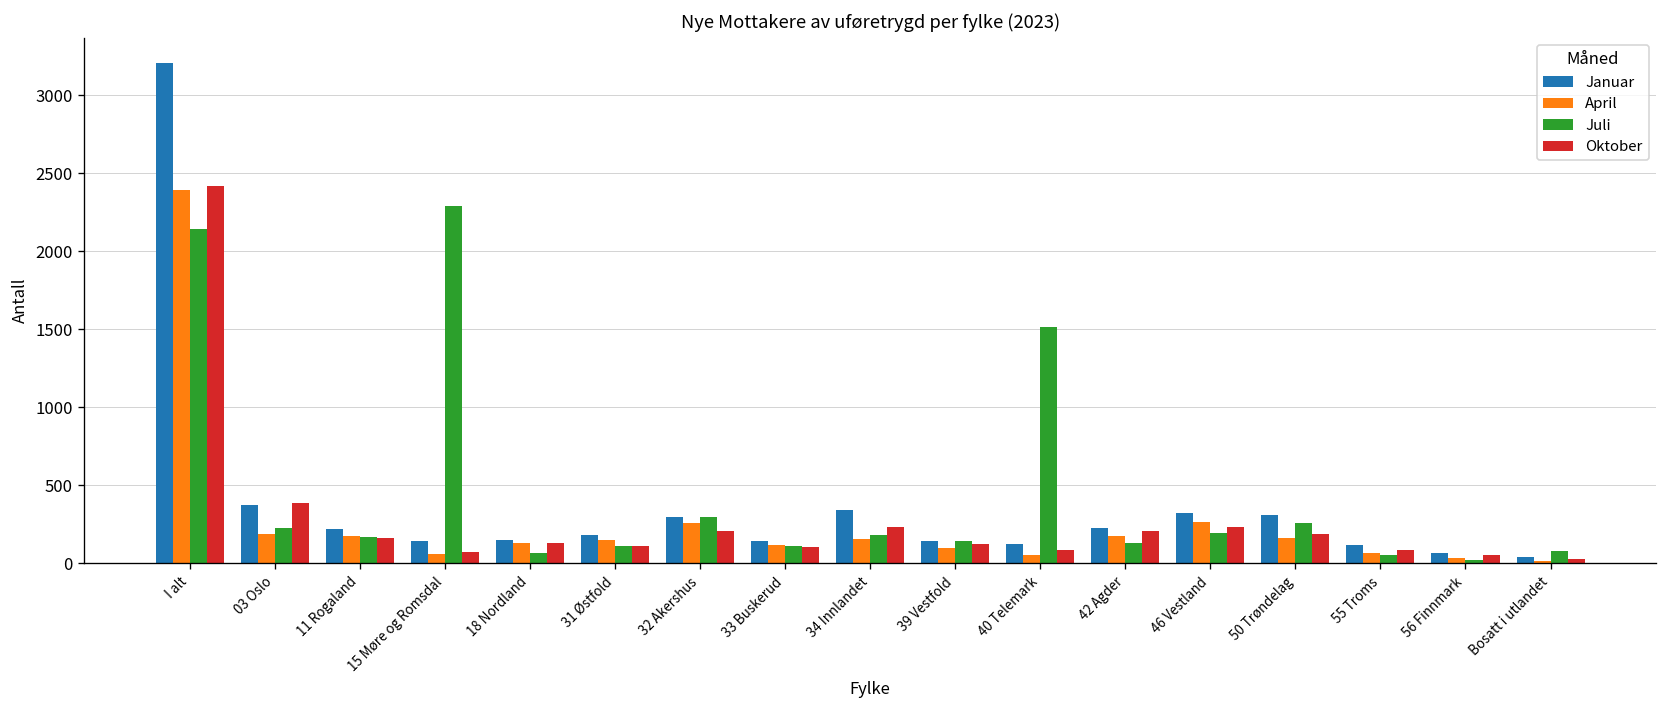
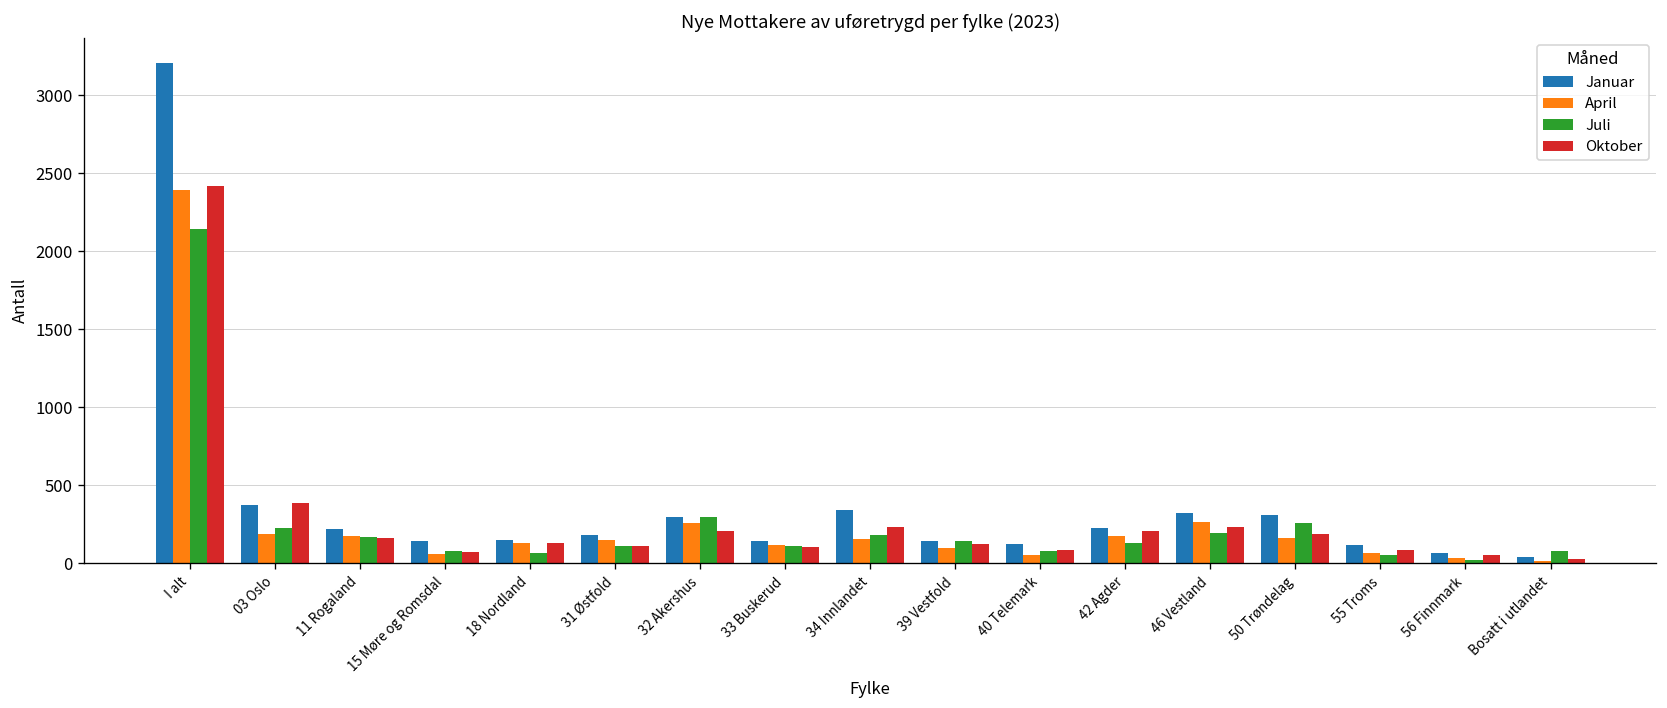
  {
    "Januar": {
      "I alt": 3210,
      "03 Oslo": 370,
      "11 Rogaland": 220,
      "15 Møre og Romsdal": 150,
      "18 Nordland": 150,
      "31 Østfold": 180,
      "32 Akershus": 300,
      "33 Buskerud": 150,
      "34 Innlandet": 340,
      "39 Vestfold": 140,
      "40 Telemark": 130,
      "42 Agder": 230,
      "46 Vestland": 320,
      "50 Trøndelag": 310,
      "55 Troms": 120,
      "56 Finnmark": 70,
      "Bosatt i utlandet": 40
    },
    "April": {
      "I alt": 2400,
      "03 Oslo": 190,
      "11 Rogaland": 180,
      "15 Møre og Romsdal": 60,
      "18 Nordland": 130,
      "31 Østfold": 150,
      "32 Akershus": 260,
      "33 Buskerud": 120,
      "34 Innlandet": 150,
      "39 Vestfold": 100,
      "40 Telemark": 50,
      "42 Agder": 180,
      "46 Vestland": 270,
      "50 Trøndelag": 160,
      "55 Troms": 70,
      "56 Finnmark": 30
    },
    "Juli": {
      "I alt": 2140,
      "03 Oslo": 230,
      "11 Rogaland": 170,
-     "15 Møre og Romsdal": 2290,
+     "15 Møre og Romsdal": 80,
      "18 Nordland": 70,
      "31 Østfold": 110,
      "32 Akershus": 300,
      "33 Buskerud": 110,
      "34 Innlandet": 180,
      "39 Vestfold": 140,
-     "40 Telemark": 1510,
+     "40 Telemark": 80,
      "42 Agder": 130,
      "46 Vestland": 190,
      "50 Trøndelag": 260,
      "55 Troms": 50,
      "56 Finnmark": 20,
      "Bosatt i utlandet": 80
    },
    "Oktober": {
      "I alt": 2420,
      "03 Oslo": 390,
      "11 Rogaland": 170,
      "15 Møre og Romsdal": 70,
      "18 Nordland": 130,
      "31 Østfold": 110,
      "32 Akershus": 210,
      "33 Buskerud": 110,
      "34 Innlandet": 230,
      "39 Vestfold": 120,
      "40 Telemark": 90,
      "42 Agder": 210,
      "46 Vestland": 230,
      "50 Trøndelag": 190,
      "55 Troms": 80,
      "56 Finnmark": 50,
      "Bosatt i utlandet": 30
    }
  }
